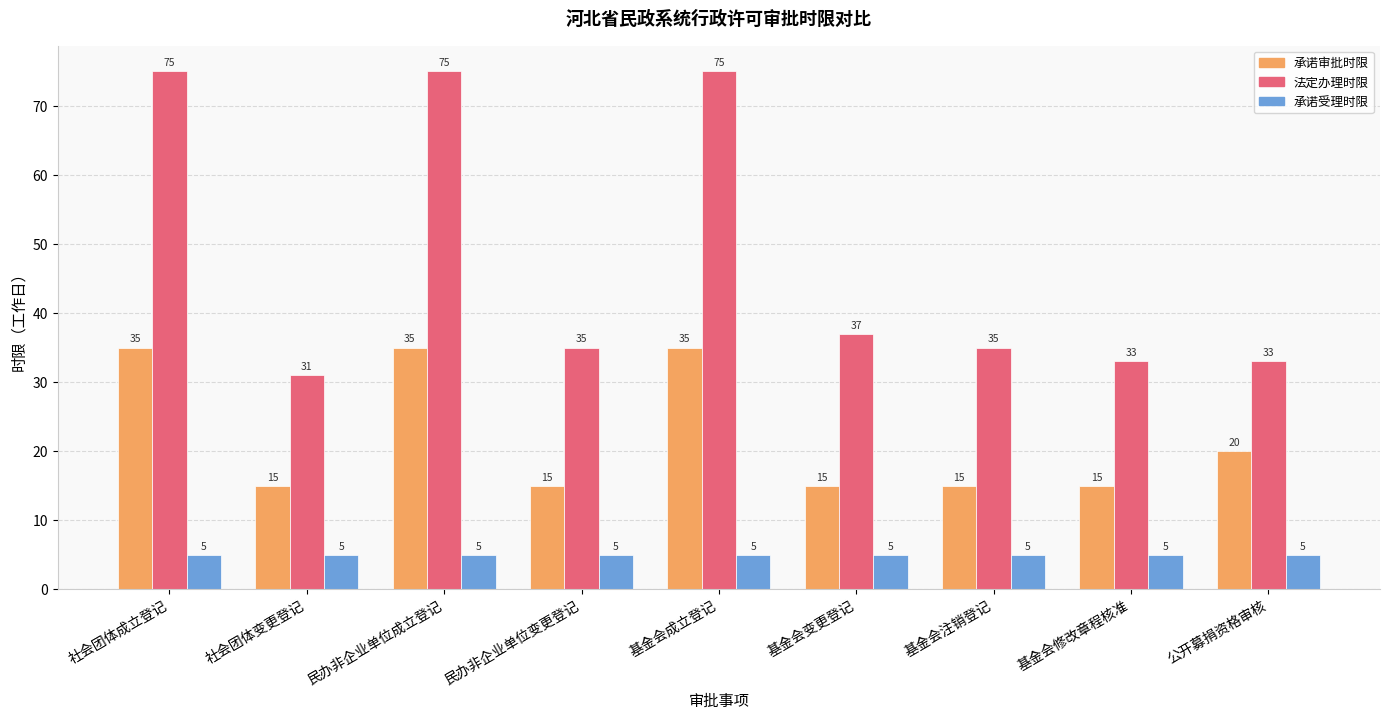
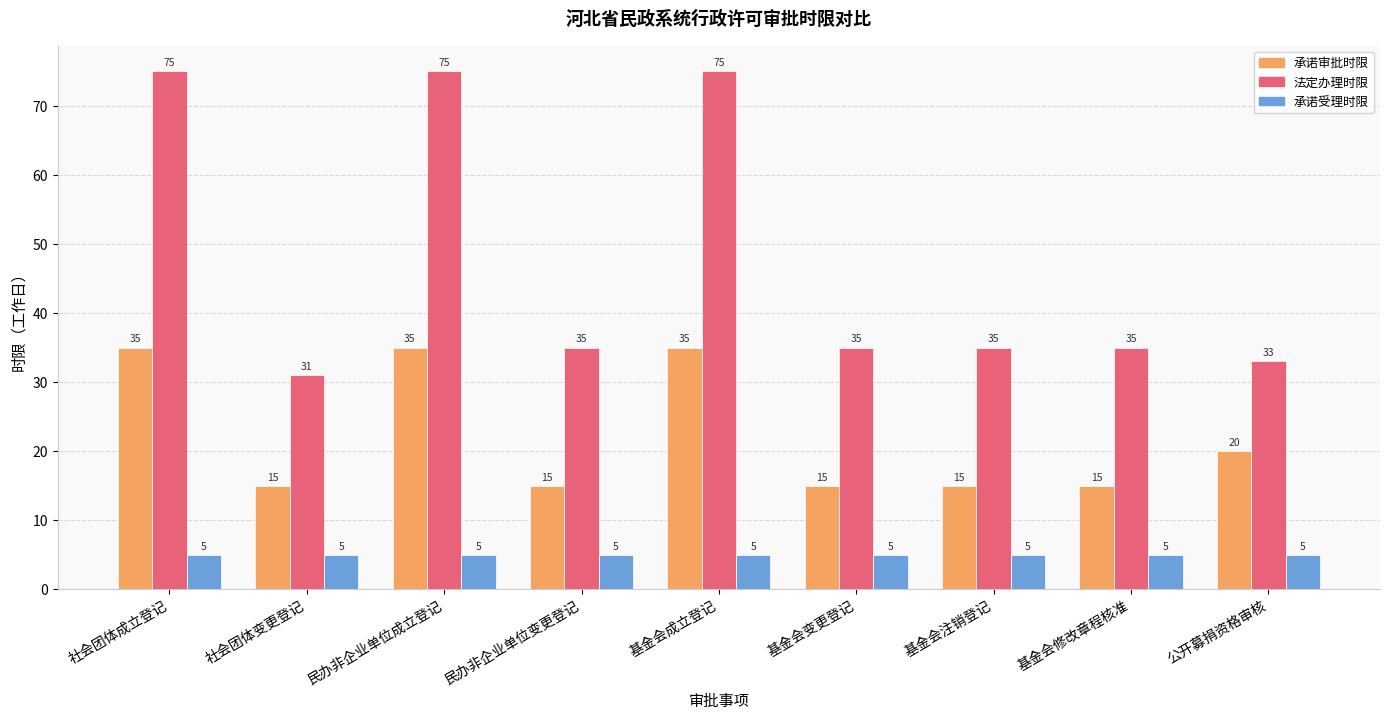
  {
    "承诺审批时限": {
      "社会团体成立登记": 35,
      "社会团体变更登记": 15,
      "民办非企业单位成立登记": 35,
      "民办非企业单位变更登记": 15,
      "基金会成立登记": 35,
      "基金会变更登记": 15,
      "基金会注销登记": 15,
      "基金会修改章程核准": 15,
      "公开募捐资格审核": 20
    },
    "法定办理时限": {
      "社会团体成立登记": 75,
      "社会团体变更登记": 31,
      "民办非企业单位成立登记": 75,
      "民办非企业单位变更登记": 35,
      "基金会成立登记": 75,
-     "基金会变更登记": 37,
+     "基金会变更登记": 35,
      "基金会注销登记": 35,
-     "基金会修改章程核准": 33,
+     "基金会修改章程核准": 35,
      "公开募捐资格审核": 33
    },
    "承诺受理时限": {
      "社会团体成立登记": 5,
      "社会团体变更登记": 5,
      "民办非企业单位成立登记": 5,
      "民办非企业单位变更登记": 5,
      "基金会成立登记": 5,
      "基金会变更登记": 5,
      "基金会注销登记": 5,
      "基金会修改章程核准": 5,
      "公开募捐资格审核": 5
    }
  }
